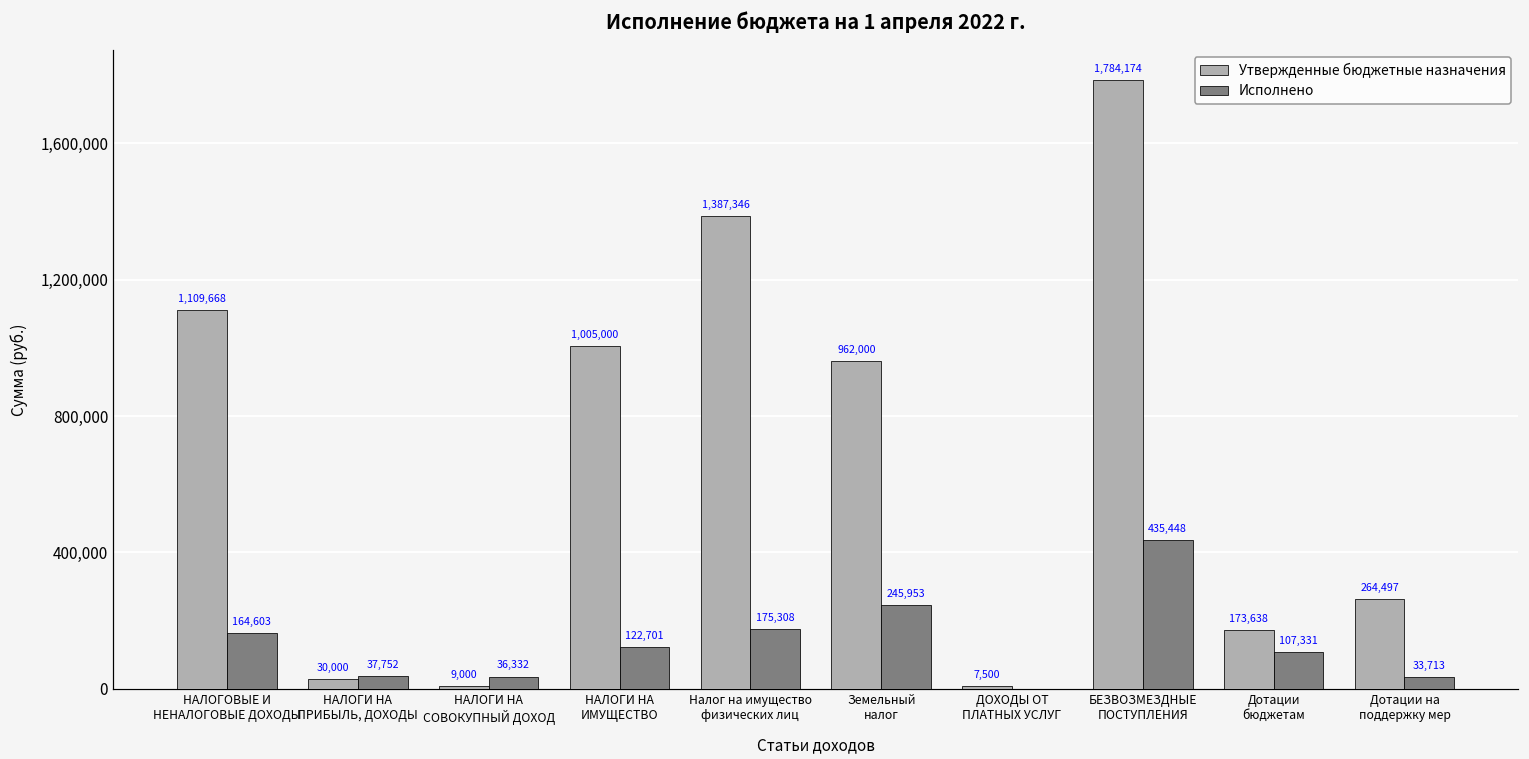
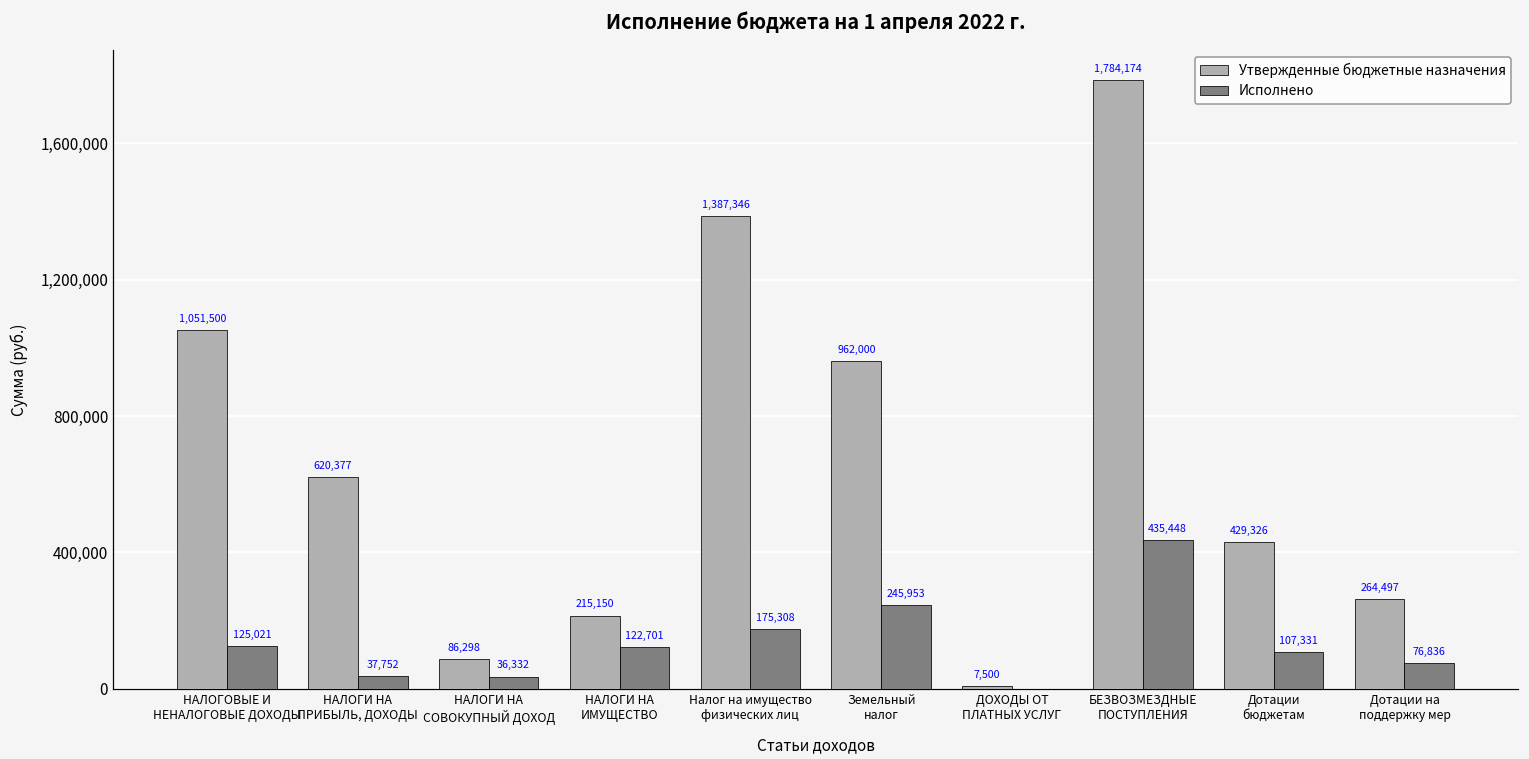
  {
    "Утвержденные бюджетные назначения": {
-     "НАЛОГОВЫЕ И НЕНАЛОГОВЫЕ ДОХОДЫ": "1,109,668",
-     "НАЛОГИ НА ПРИБЫЛЬ, ДОХОДЫ": "30,000",
-     "НАЛОГИ НА СОВОКУПНЫЙ ДОХОД": "9,000",
-     "НАЛОГИ НА ИМУЩЕСТВО": "1,005,000",
+     "НАЛОГОВЫЕ И НЕНАЛОГОВЫЕ ДОХОДЫ": "1,051,500",
+     "НАЛОГИ НА ПРИБЫЛЬ, ДОХОДЫ": "620,377",
+     "НАЛОГИ НА СОВОКУПНЫЙ ДОХОД": "86,298",
+     "НАЛОГИ НА ИМУЩЕСТВО": "215,150",
      "Налог на имущество физических лиц": "1,387,346",
      "Земельный налог": "962,000",
      "ДОХОДЫ ОТ ПЛАТНЫХ УСЛУГ": "7,500",
      "БЕЗВОЗМЕЗДНЫЕ ПОСТУПЛЕНИЯ": "1,784,174",
-     "Дотации бюджетам": "173,638",
+     "Дотации бюджетам": "429,326",
      "Дотации на поддержку мер": "264,497"
    },
    "Исполнено": {
-     "НАЛОГОВЫЕ И НЕНАЛОГОВЫЕ ДОХОДЫ": "164,603",
+     "НАЛОГОВЫЕ И НЕНАЛОГОВЫЕ ДОХОДЫ": "125,021",
      "НАЛОГИ НА ПРИБЫЛЬ, ДОХОДЫ": "37,752",
      "НАЛОГИ НА СОВОКУПНЫЙ ДОХОД": "36,332",
      "НАЛОГИ НА ИМУЩЕСТВО": "122,701",
      "Налог на имущество физических лиц": "175,308",
      "Земельный налог": "245,953",
      "БЕЗВОЗМЕЗДНЫЕ ПОСТУПЛЕНИЯ": "435,448",
      "Дотации бюджетам": "107,331",
-     "Дотации на поддержку мер": "33,713"
+     "Дотации на поддержку мер": "76,836"
    }
  }
